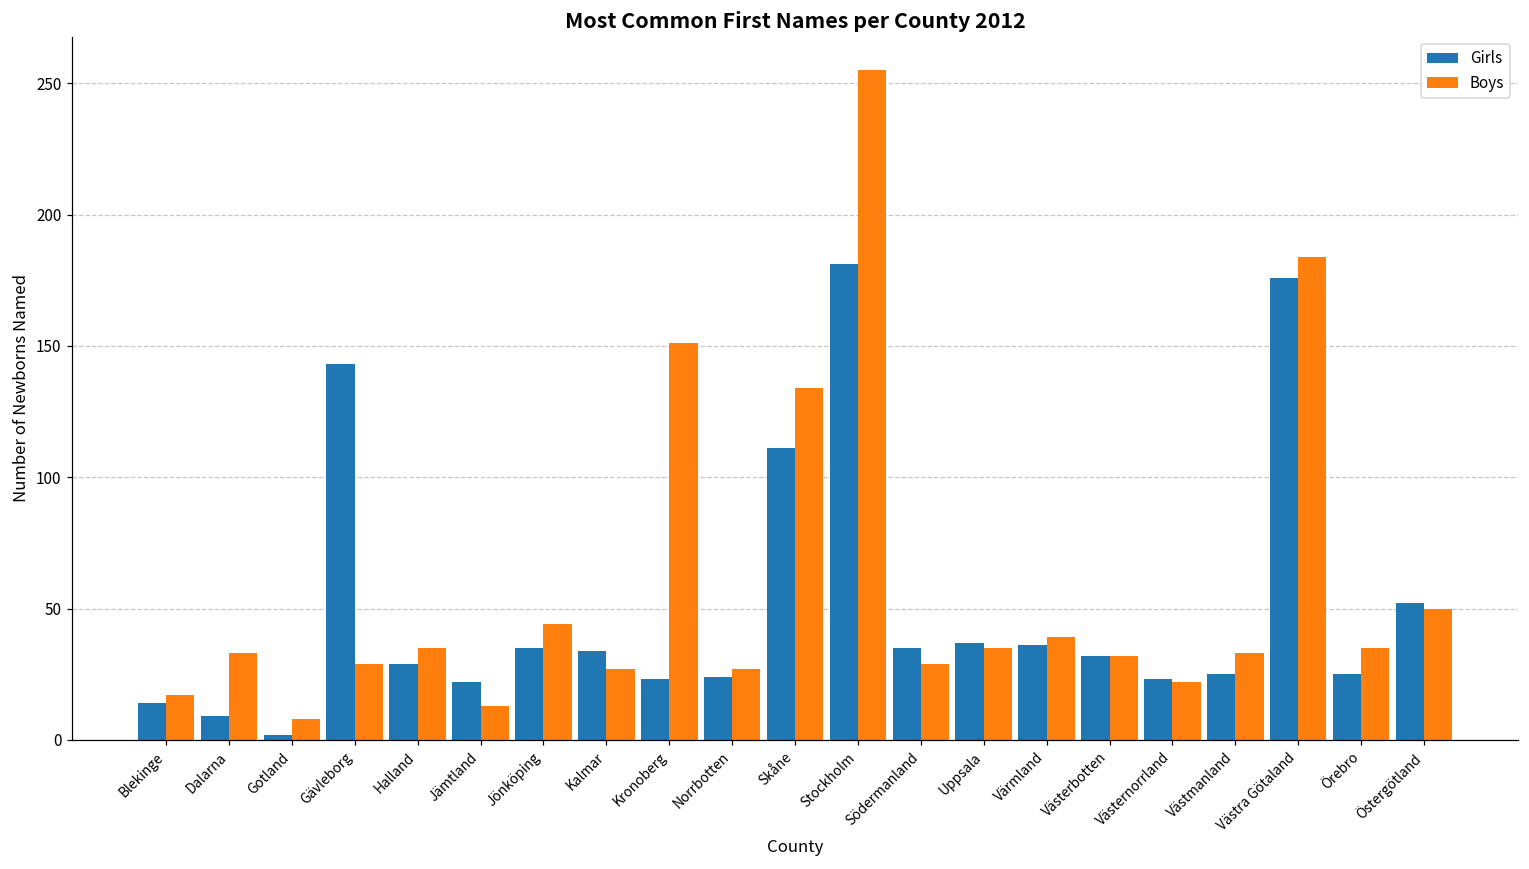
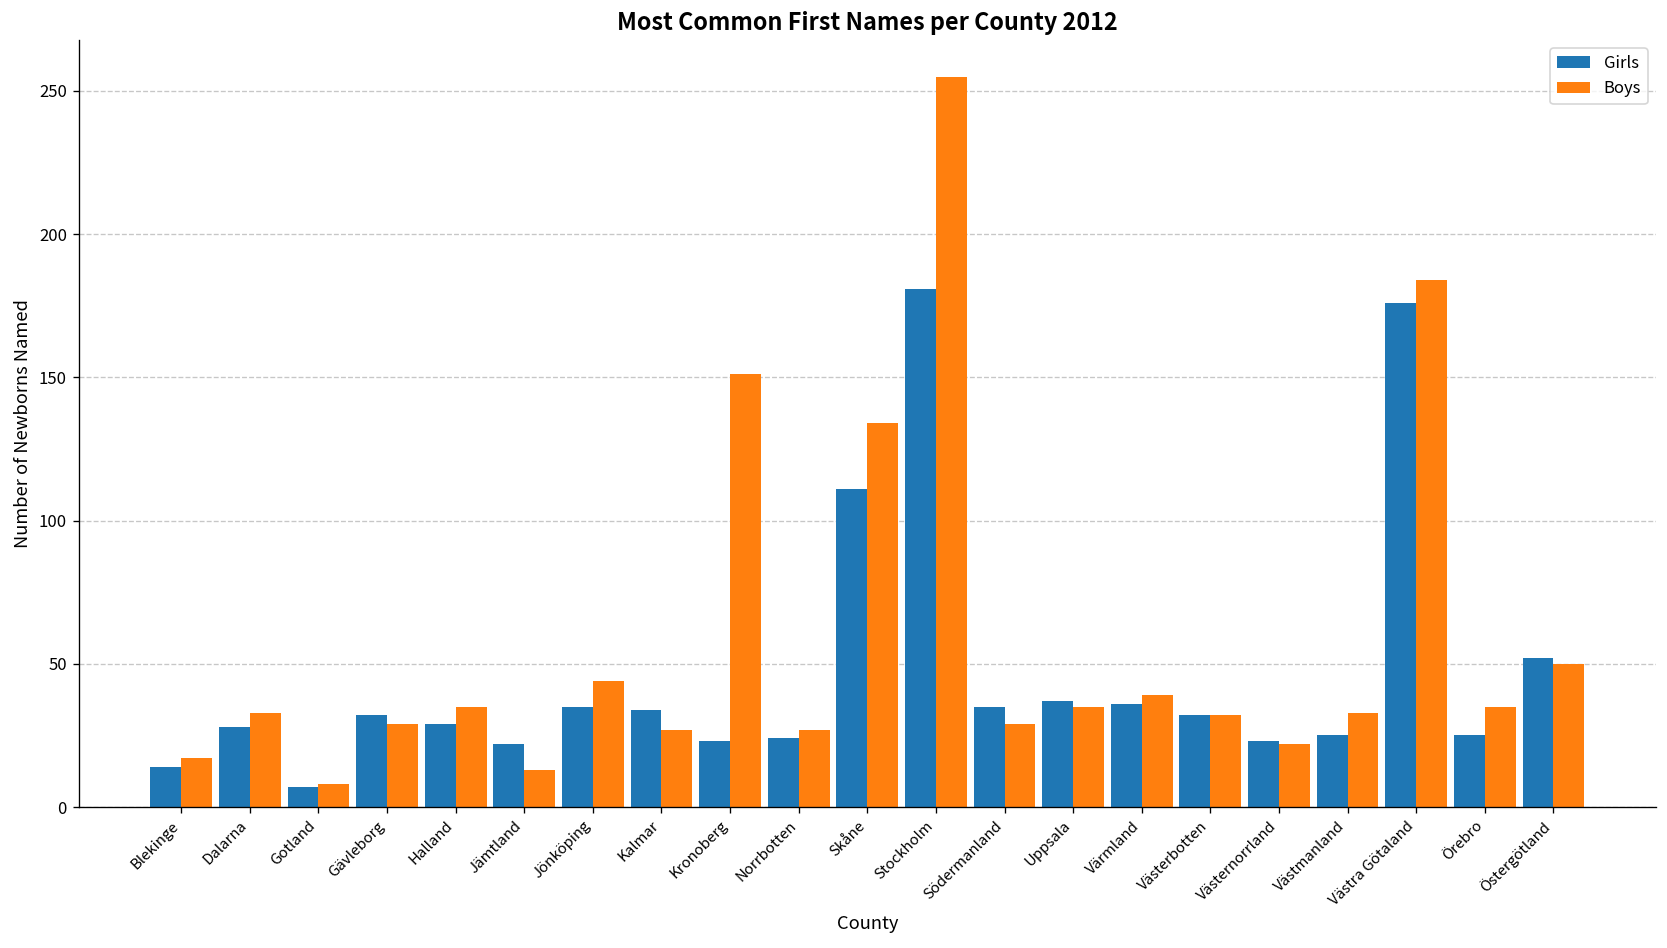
  {
    "Girls": {
      "Blekinge": 14,
-     "Dalarna": 9,
-     "Gotland": 2,
-     "Gävleborg": 143,
+     "Dalarna": 28,
+     "Gotland": 7,
+     "Gävleborg": 32,
      "Halland": 29,
      "Jämtland": 22,
      "Jönköping": 35,
      "Kalmar": 34,
      "Kronoberg": 23,
      "Norrbotten": 24,
      "Skåne": 111,
      "Stockholm": 181,
      "Södermanland": 35,
      "Uppsala": 37,
      "Värmland": 36,
      "Västerbotten": 32,
      "Västernorrland": 23,
      "Västmanland": 25,
      "Västra Götaland": 176,
      "Örebro": 25,
      "Östergötland": 52
    },
    "Boys": {
      "Blekinge": 17,
      "Dalarna": 33,
      "Gotland": 8,
      "Gävleborg": 29,
      "Halland": 35,
      "Jämtland": 13,
      "Jönköping": 44,
      "Kalmar": 27,
      "Kronoberg": 151,
      "Norrbotten": 27,
      "Skåne": 134,
      "Stockholm": 255,
      "Södermanland": 29,
      "Uppsala": 35,
      "Värmland": 39,
      "Västerbotten": 32,
      "Västernorrland": 22,
      "Västmanland": 33,
      "Västra Götaland": 184,
      "Örebro": 35,
      "Östergötland": 50
    }
  }
